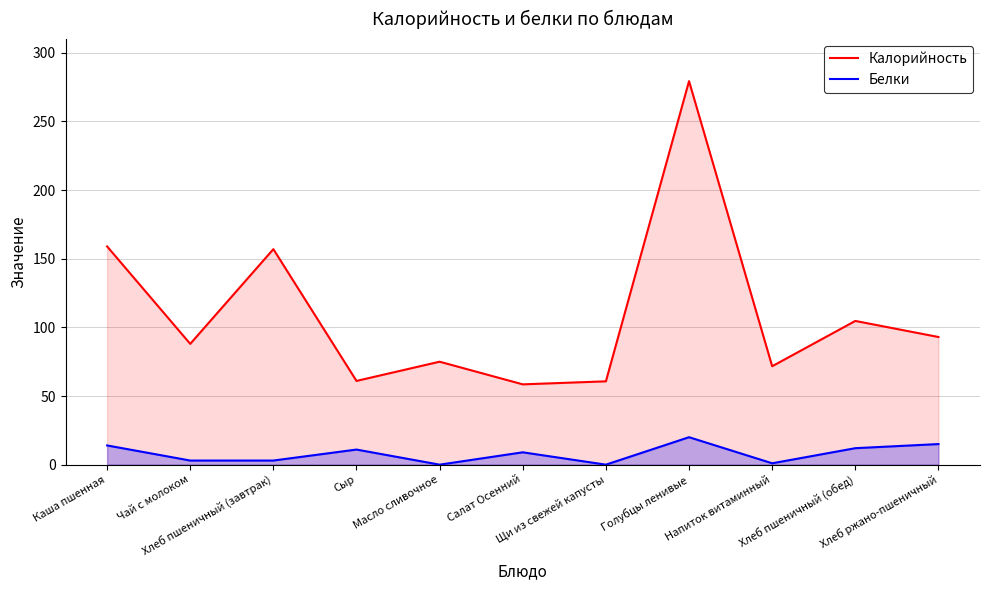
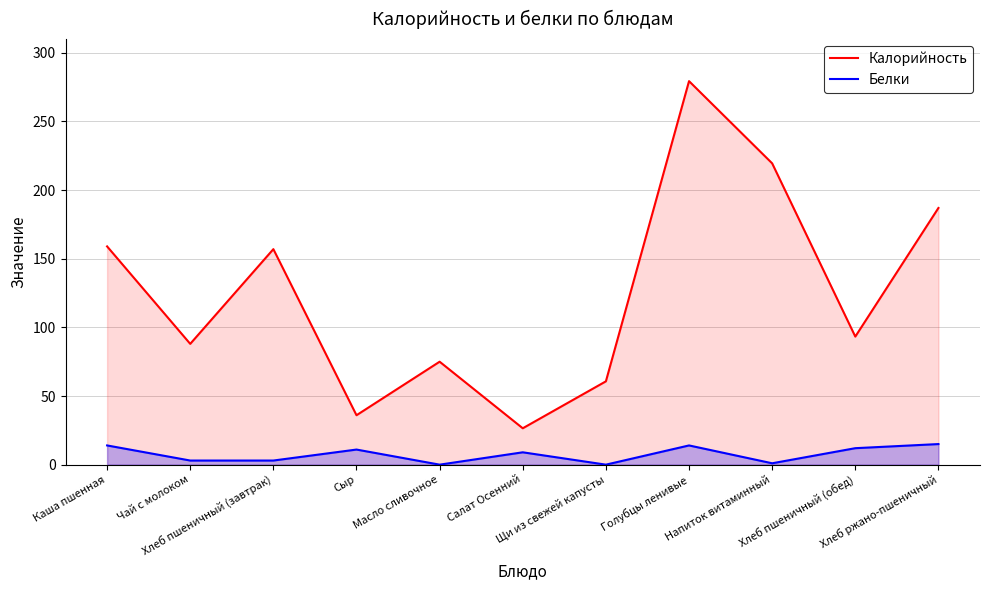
  {
    "Калорийность": {
      "Каша пшенная": 159,
      "Чай с молоком": 88,
      "Хлеб пшеничный (завтрак)": 157,
-     "Сыр": 61,
+     "Сыр": 36,
      "Масло сливочное": 75,
-     "Салат Осенний": 59,
+     "Салат Осенний": 27,
      "Щи из свежей капусты": 61,
      "Голубцы ленивые": 279,
-     "Напиток витаминный": 72,
-     "Хлеб пшеничный (обед)": 105,
-     "Хлеб ржано-пшеничный": 93
+     "Напиток витаминный": 220,
+     "Хлеб пшеничный (обед)": 93,
+     "Хлеб ржано-пшеничный": 187
    },
    "Белки": {
      "Каша пшенная": 14,
      "Чай с молоком": 3,
      "Хлеб пшеничный (завтрак)": 3,
      "Сыр": 11,
      "Масло сливочное": 0,
      "Салат Осенний": 9,
      "Щи из свежей капусты": 0,
-     "Голубцы ленивые": 20,
+     "Голубцы ленивые": 14,
      "Напиток витаминный": 1,
      "Хлеб пшеничный (обед)": 12,
      "Хлеб ржано-пшеничный": 15
    }
  }
